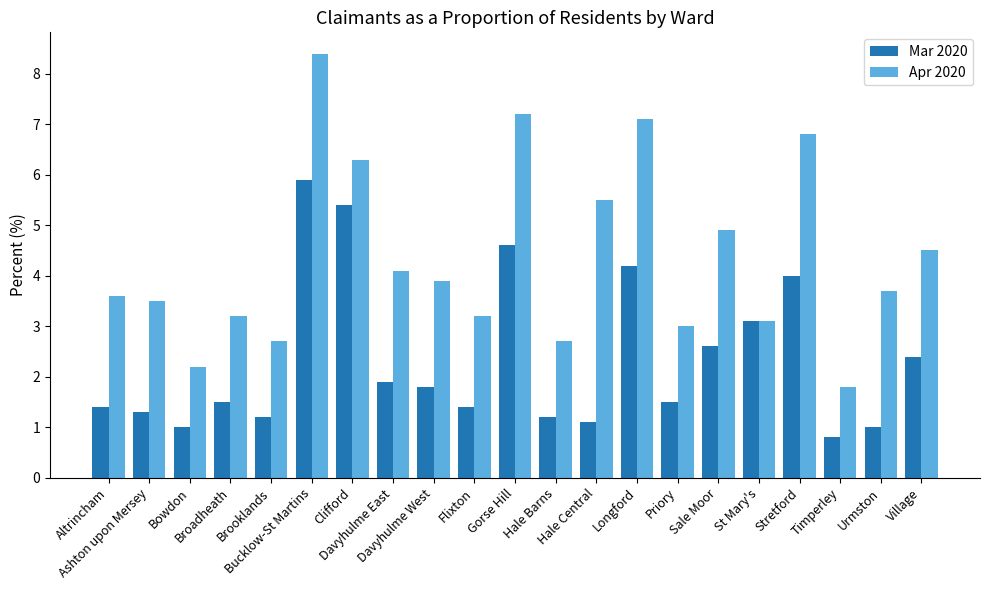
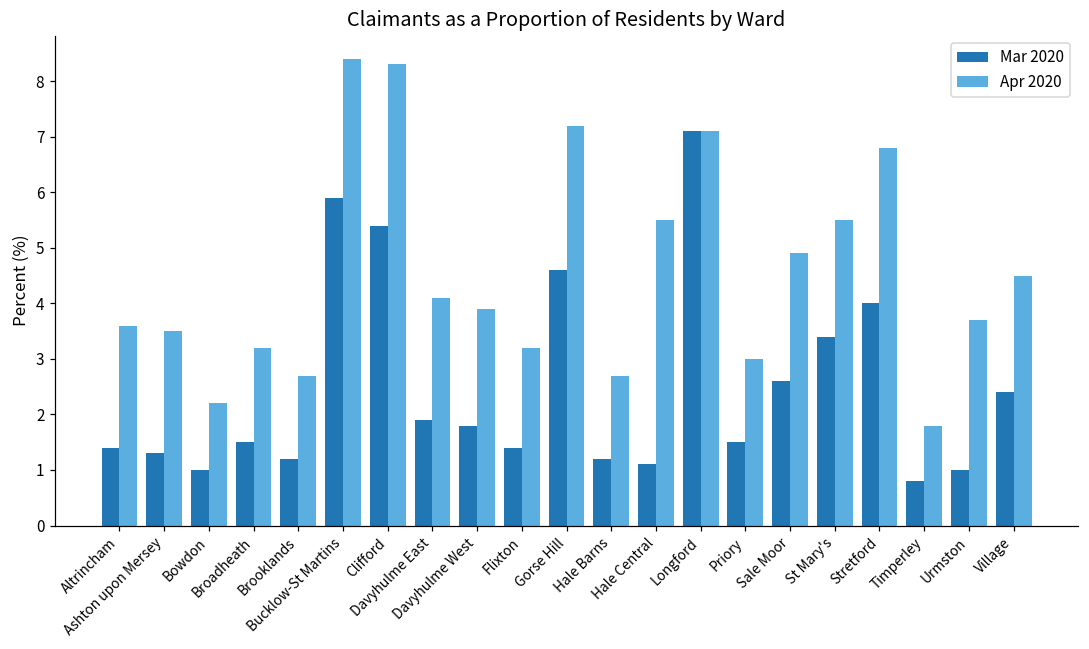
  {
    "Mar 2020": {
      "Altrincham": 1.4,
      "Ashton upon Mersey": 1.3,
      "Bowdon": 1.0,
      "Broadheath": 1.5,
      "Brooklands": 1.2,
      "Bucklow-St Martins": 5.9,
      "Clifford": 5.4,
      "Davyhulme East": 1.9,
      "Davyhulme West": 1.8,
      "Flixton": 1.4,
      "Gorse Hill": 4.6,
      "Hale Barns": 1.2,
      "Hale Central": 1.1,
-     "Longford": 4.2,
+     "Longford": 7.1,
      "Priory": 1.5,
      "Sale Moor": 2.6,
-     "St Mary's": 3.1,
+     "St Mary's": 3.4,
      "Stretford": 4.0,
      "Timperley": 0.8,
      "Urmston": 1.0,
      "Village": 2.4
    },
    "Apr 2020": {
      "Altrincham": 3.6,
      "Ashton upon Mersey": 3.5,
      "Bowdon": 2.2,
      "Broadheath": 3.2,
      "Brooklands": 2.7,
      "Bucklow-St Martins": 8.4,
-     "Clifford": 6.3,
+     "Clifford": 8.3,
      "Davyhulme East": 4.1,
      "Davyhulme West": 3.9,
      "Flixton": 3.2,
      "Gorse Hill": 7.2,
      "Hale Barns": 2.7,
      "Hale Central": 5.5,
      "Longford": 7.1,
      "Priory": 3.0,
      "Sale Moor": 4.9,
-     "St Mary's": 3.1,
+     "St Mary's": 5.5,
      "Stretford": 6.8,
      "Timperley": 1.8,
      "Urmston": 3.7,
      "Village": 4.5
    }
  }
